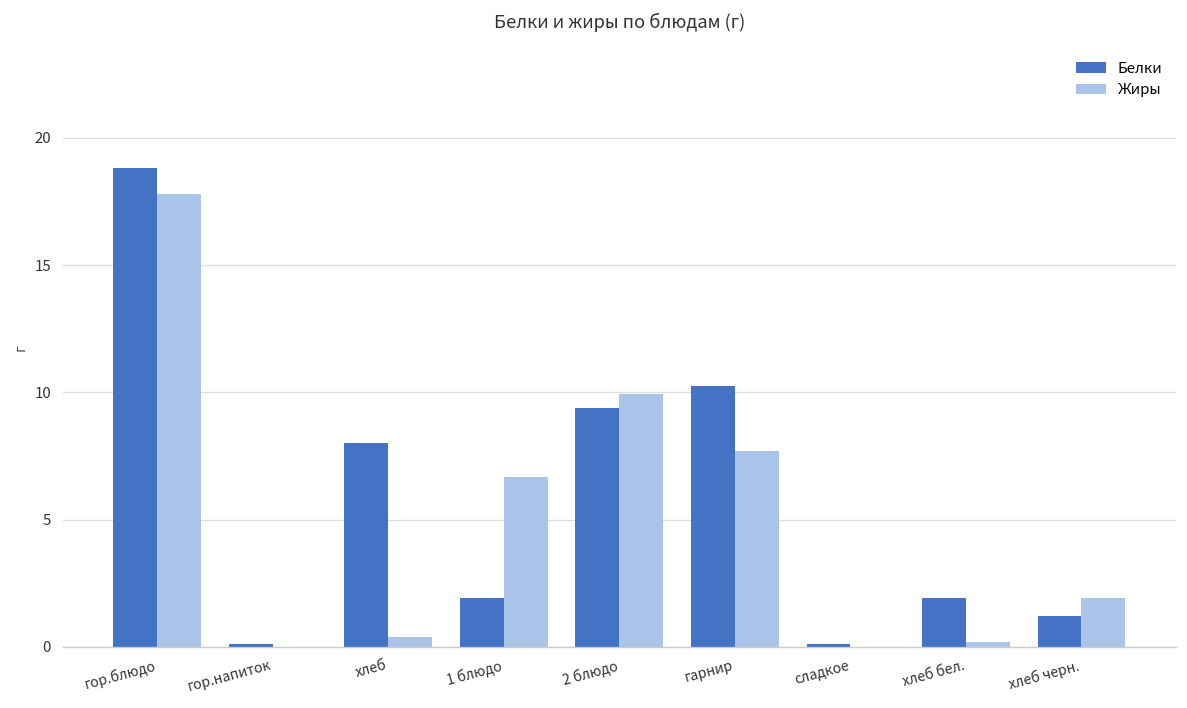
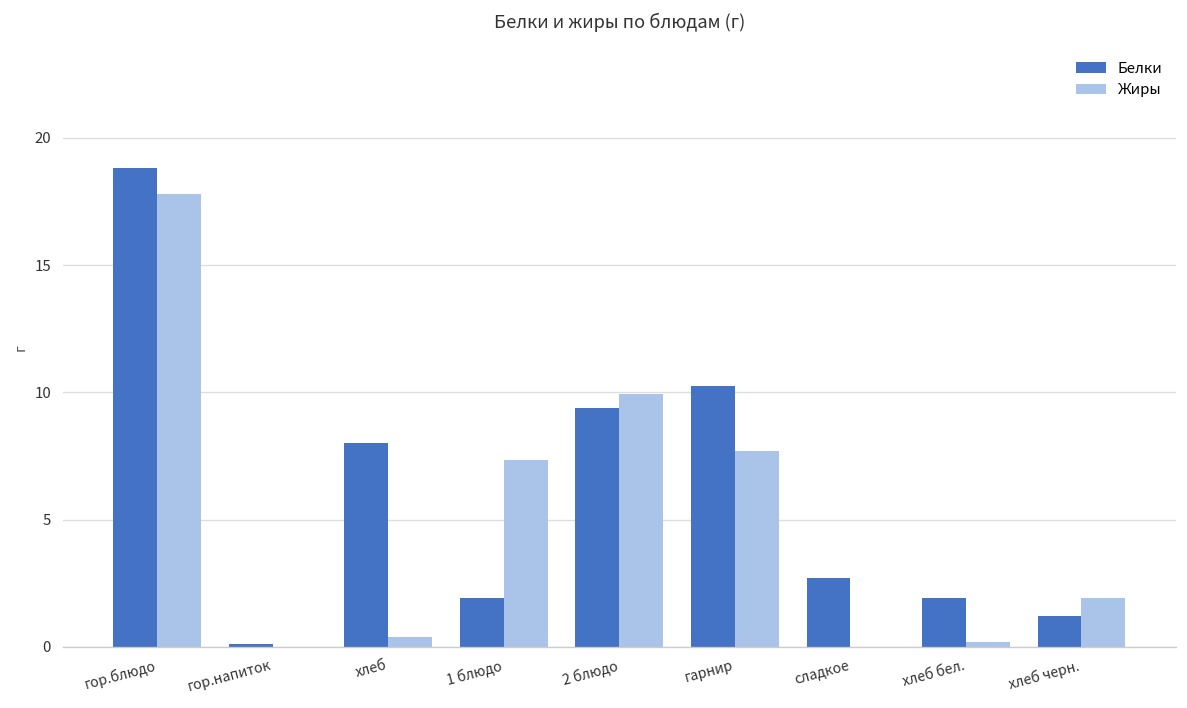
  {
    "Белки": {
      "гор.блюдо": 18.8,
      "гор.напиток": 0.1,
      "хлеб": 8.0,
      "1 блюдо": 1.9,
      "2 блюдо": 9.4,
      "гарнир": 10.3,
-     "сладкое": 0.1,
+     "сладкое": 2.7,
      "хлеб бел.": 1.9,
      "хлеб черн.": 1.2
    },
    "Жиры": {
      "гор.блюдо": 17.8,
      "гор.напиток": 0.0,
      "хлеб": 0.4,
-     "1 блюдо": 6.7,
+     "1 блюдо": 7.3,
      "2 блюдо": 9.9,
      "гарнир": 7.7,
      "сладкое": 0.0,
      "хлеб бел.": 0.2,
      "хлеб черн.": 1.9
    }
  }
